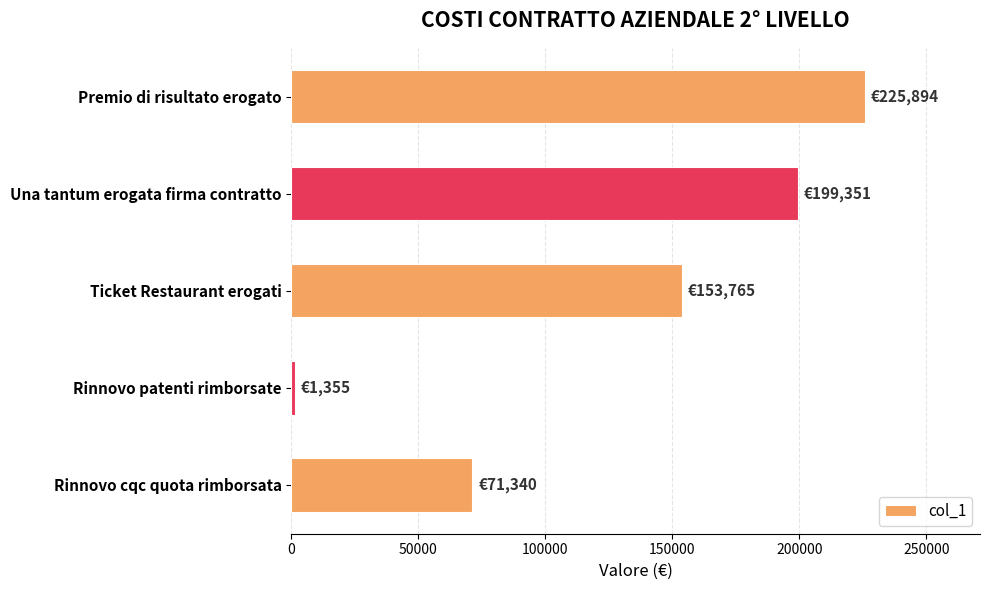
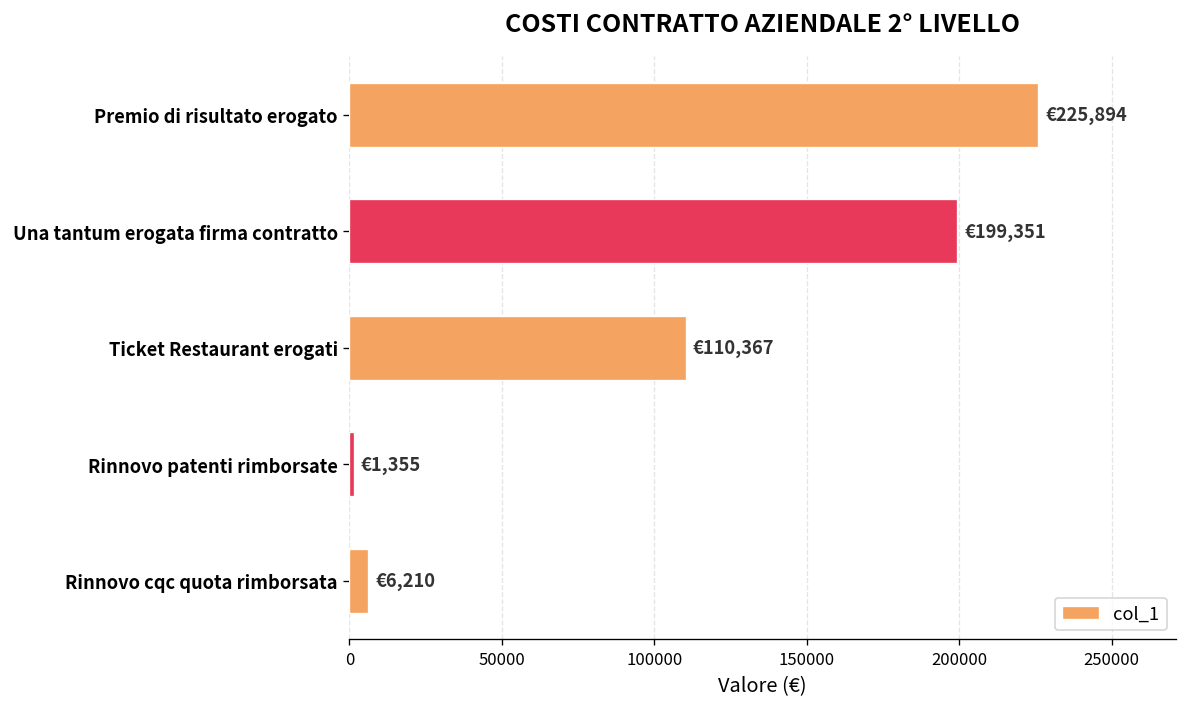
  {
    "Premio di risultato erogato": "€225,894",
    "Una tantum erogata firma contratto": "€199,351",
-   "Ticket Restaurant erogati": "€153,765",
+   "Ticket Restaurant erogati": "€110,367",
    "Rinnovo patenti rimborsate": "€1,355",
-   "Rinnovo cqc quota rimborsata": "€71,340"
+   "Rinnovo cqc quota rimborsata": "€6,210"
  }
